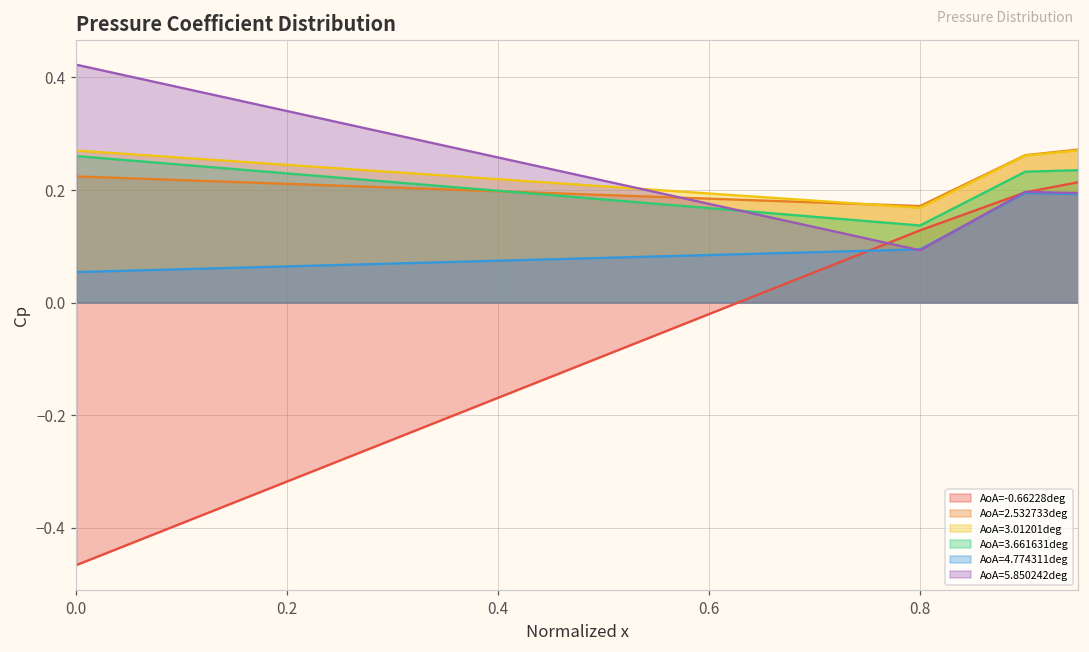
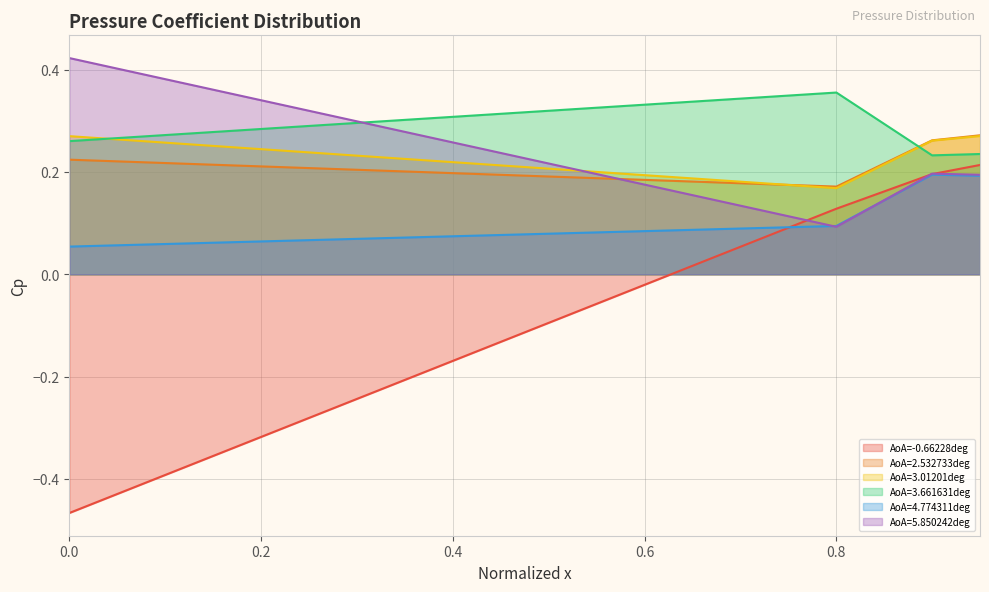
  {
    "AoA=3.661631deg": {
      "0.0": 0.26,
-     "0.8": 0.14
+     "0.8": 0.36
    },
    "AoA=4.774311deg": {
      "0.0": 0.05
    },
    "AoA=5.850242deg": {
      "0.0": 0.42
    }
  }
